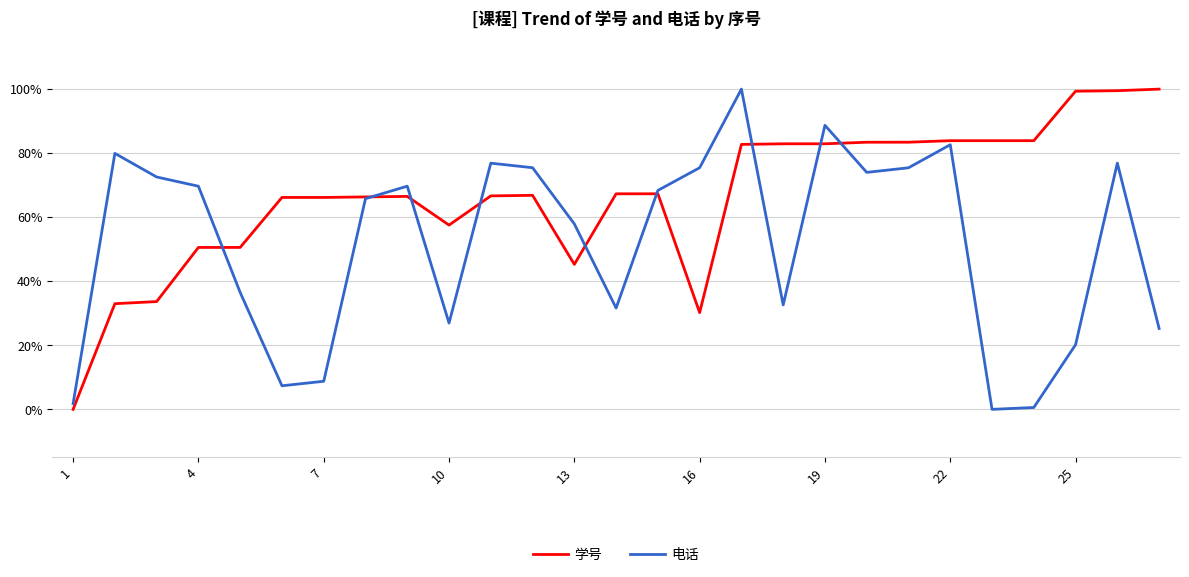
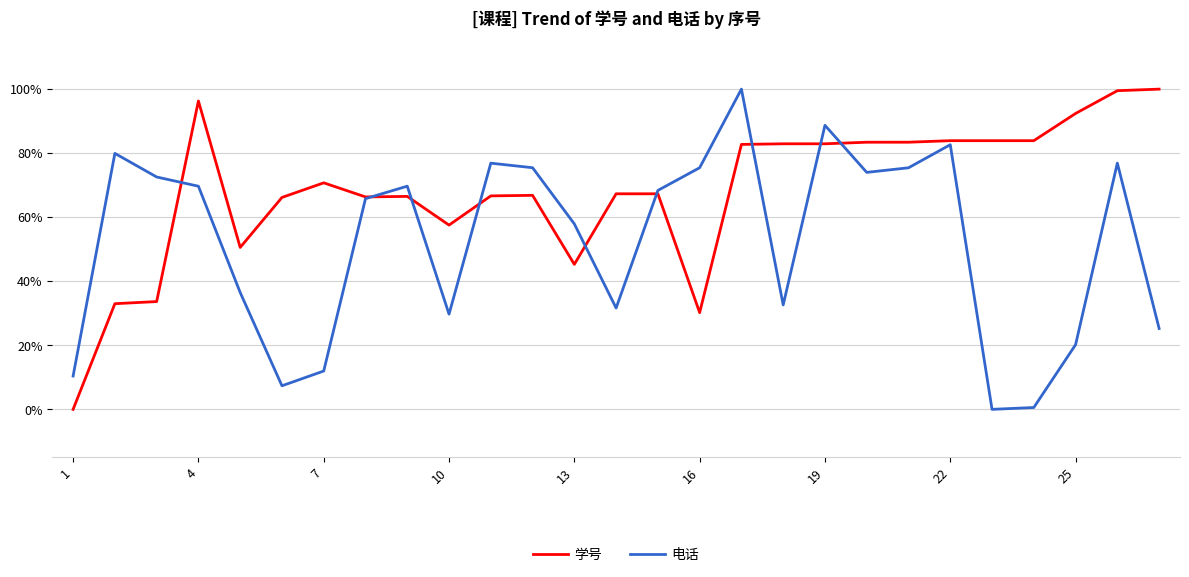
  {
    "学号": {
      "1": "0%",
-     "4": "51%",
-     "7": "66%",
+     "4": "96%",
+     "7": "71%",
      "10": "58%",
      "13": "45%",
      "16": "30%",
      "19": "83%",
      "22": "84%",
-     "25": "99%"
+     "25": "92%"
    },
    "电话": {
-     "1": "2%",
+     "1": "10%",
      "4": "70%",
-     "7": "9%",
-     "10": "27%",
+     "7": "12%",
+     "10": "30%",
      "13": "58%",
      "16": "75%",
      "19": "89%",
      "22": "83%",
      "25": "20%"
    }
  }
